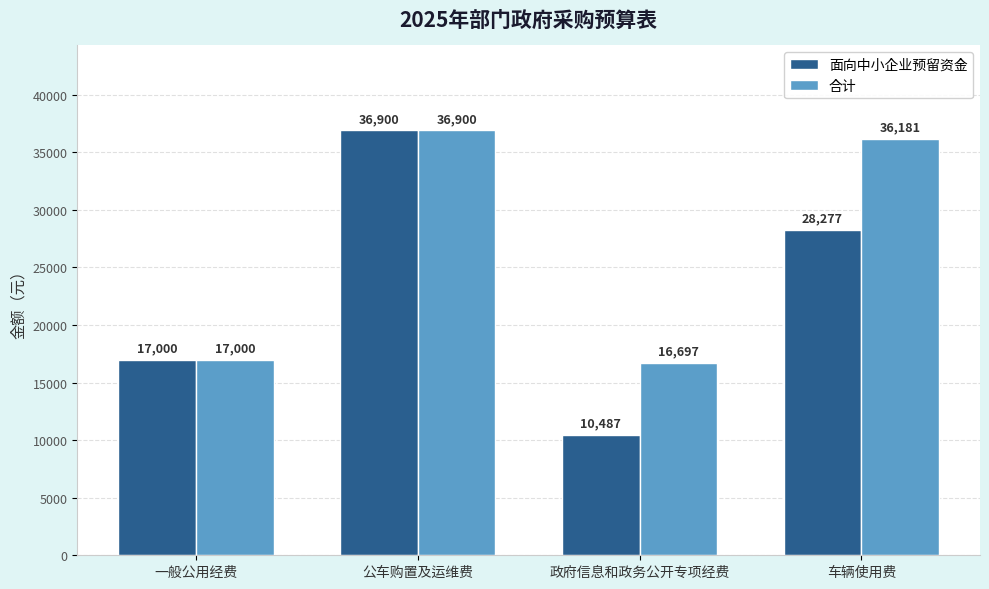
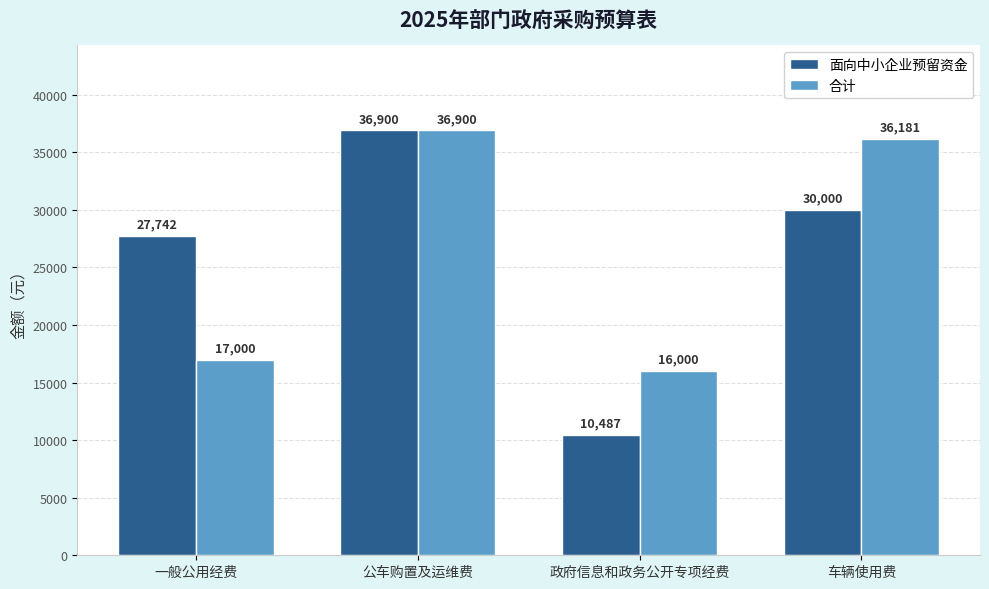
  {
    "面向中小企业预留资金": {
-     "一般公用经费": "17,000",
+     "一般公用经费": "27,742",
      "公车购置及运维费": "36,900",
      "政府信息和政务公开专项经费": "10,487",
-     "车辆使用费": "28,277"
+     "车辆使用费": "30,000"
    },
    "合计": {
      "一般公用经费": "17,000",
      "公车购置及运维费": "36,900",
-     "政府信息和政务公开专项经费": "16,697",
+     "政府信息和政务公开专项经费": "16,000",
      "车辆使用费": "36,181"
    }
  }
